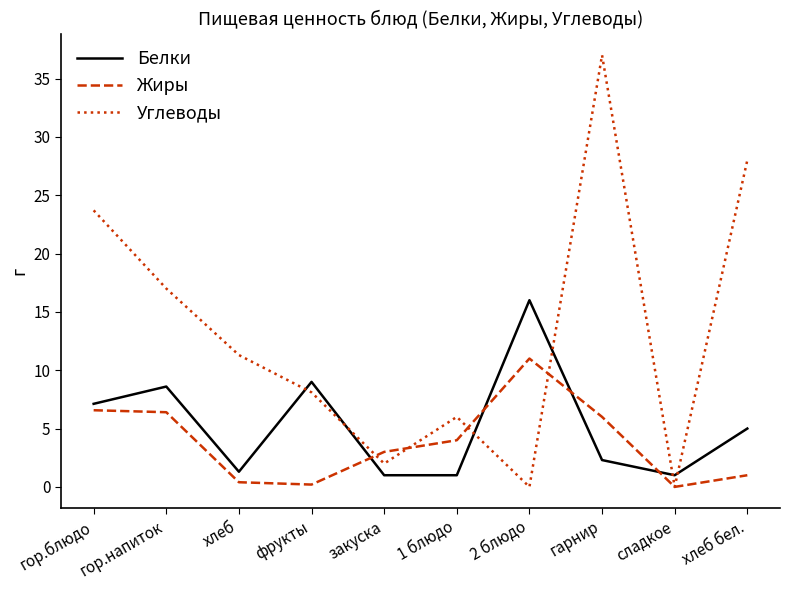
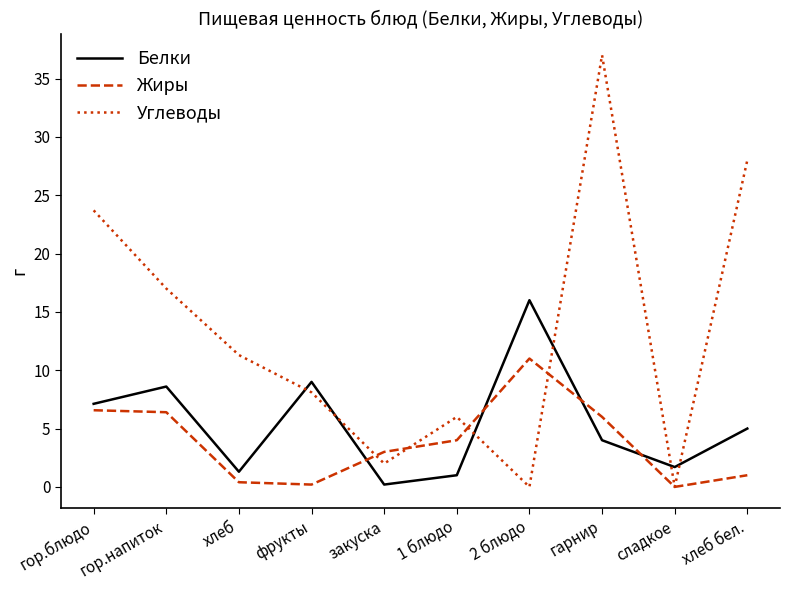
  {
    "Белки": {
      "гор.блюдо": 7.1,
      "гор.напиток": 8.6,
      "хлеб": 1.3,
      "фрукты": 9.0,
-     "закуска": 1.0,
+     "закуска": 0.2,
      "1 блюдо": 1.0,
      "2 блюдо": 16.0,
-     "гарнир": 2.3,
-     "сладкое": 1.0,
+     "гарнир": 4.0,
+     "сладкое": 1.7,
      "хлеб бел.": 5.0
    }
  }
